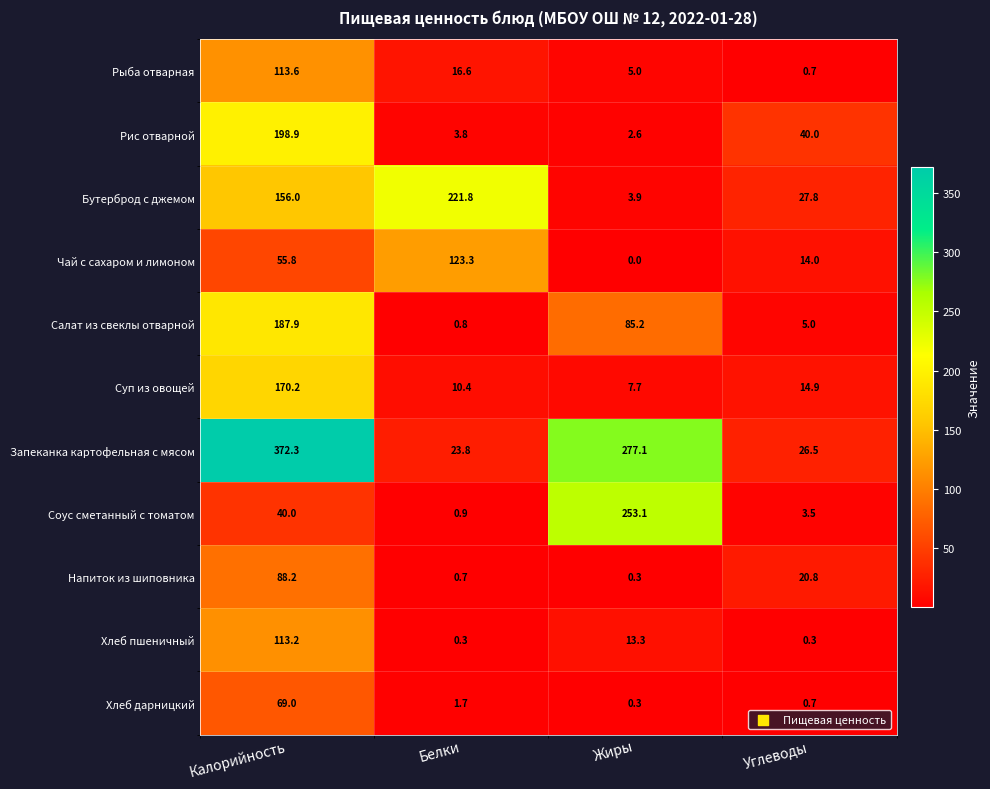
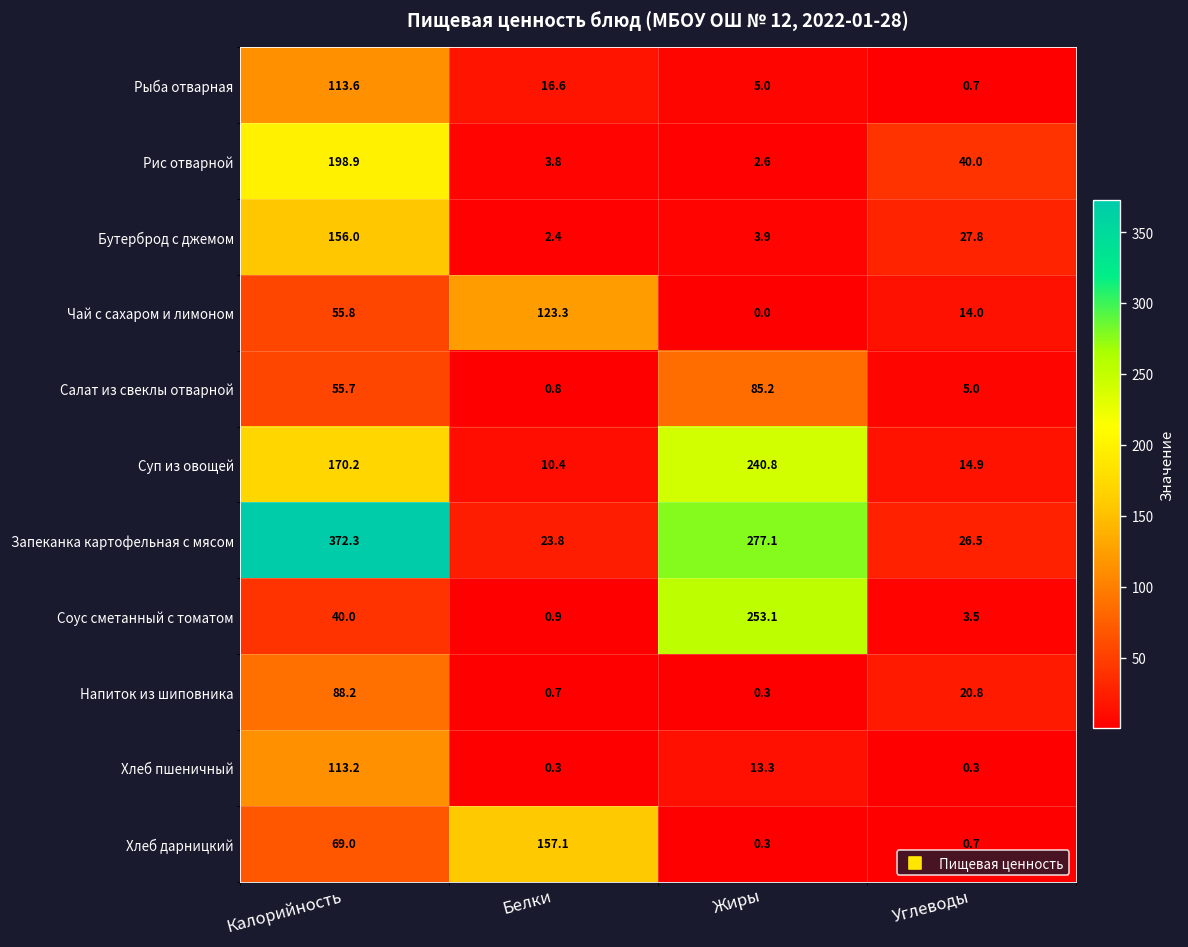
  {
    "Рыба отварная": {
      "Калорийность": 113.6,
      "Белки": 16.6,
      "Жиры": 5.0,
      "Углеводы": 0.7
    },
    "Рис отварной": {
      "Калорийность": 198.9,
      "Белки": 3.8,
      "Жиры": 2.6,
      "Углеводы": 40.0
    },
    "Бутерброд с джемом": {
      "Калорийность": 156.0,
-     "Белки": 221.8,
+     "Белки": 2.4,
      "Жиры": 3.9,
      "Углеводы": 27.8
    },
    "Чай с сахаром и лимоном": {
      "Калорийность": 55.8,
      "Белки": 123.3,
      "Жиры": 0.0,
      "Углеводы": 14.0
    },
    "Салат из свеклы отварной": {
-     "Калорийность": 187.9,
+     "Калорийность": 55.7,
      "Белки": 0.8,
      "Жиры": 85.2,
      "Углеводы": 5.0
    },
    "Суп из овощей": {
      "Калорийность": 170.2,
      "Белки": 10.4,
-     "Жиры": 7.7,
+     "Жиры": 240.8,
      "Углеводы": 14.9
    },
    "Запеканка картофельная с мясом": {
      "Калорийность": 372.3,
      "Белки": 23.8,
      "Жиры": 277.1,
      "Углеводы": 26.5
    },
    "Соус сметанный с томатом": {
      "Калорийность": 40.0,
      "Белки": 0.9,
      "Жиры": 253.1,
      "Углеводы": 3.5
    },
    "Напиток из шиповника": {
      "Калорийность": 88.2,
      "Белки": 0.7,
      "Жиры": 0.3,
      "Углеводы": 20.8
    },
    "Хлеб пшеничный": {
      "Калорийность": 113.2,
      "Белки": 0.3,
      "Жиры": 13.3,
      "Углеводы": 0.3
    },
    "Хлеб дарницкий": {
      "Калорийность": 69.0,
-     "Белки": 1.7,
+     "Белки": 157.1,
      "Жиры": 0.3,
      "Углеводы": 0.7
    }
  }
